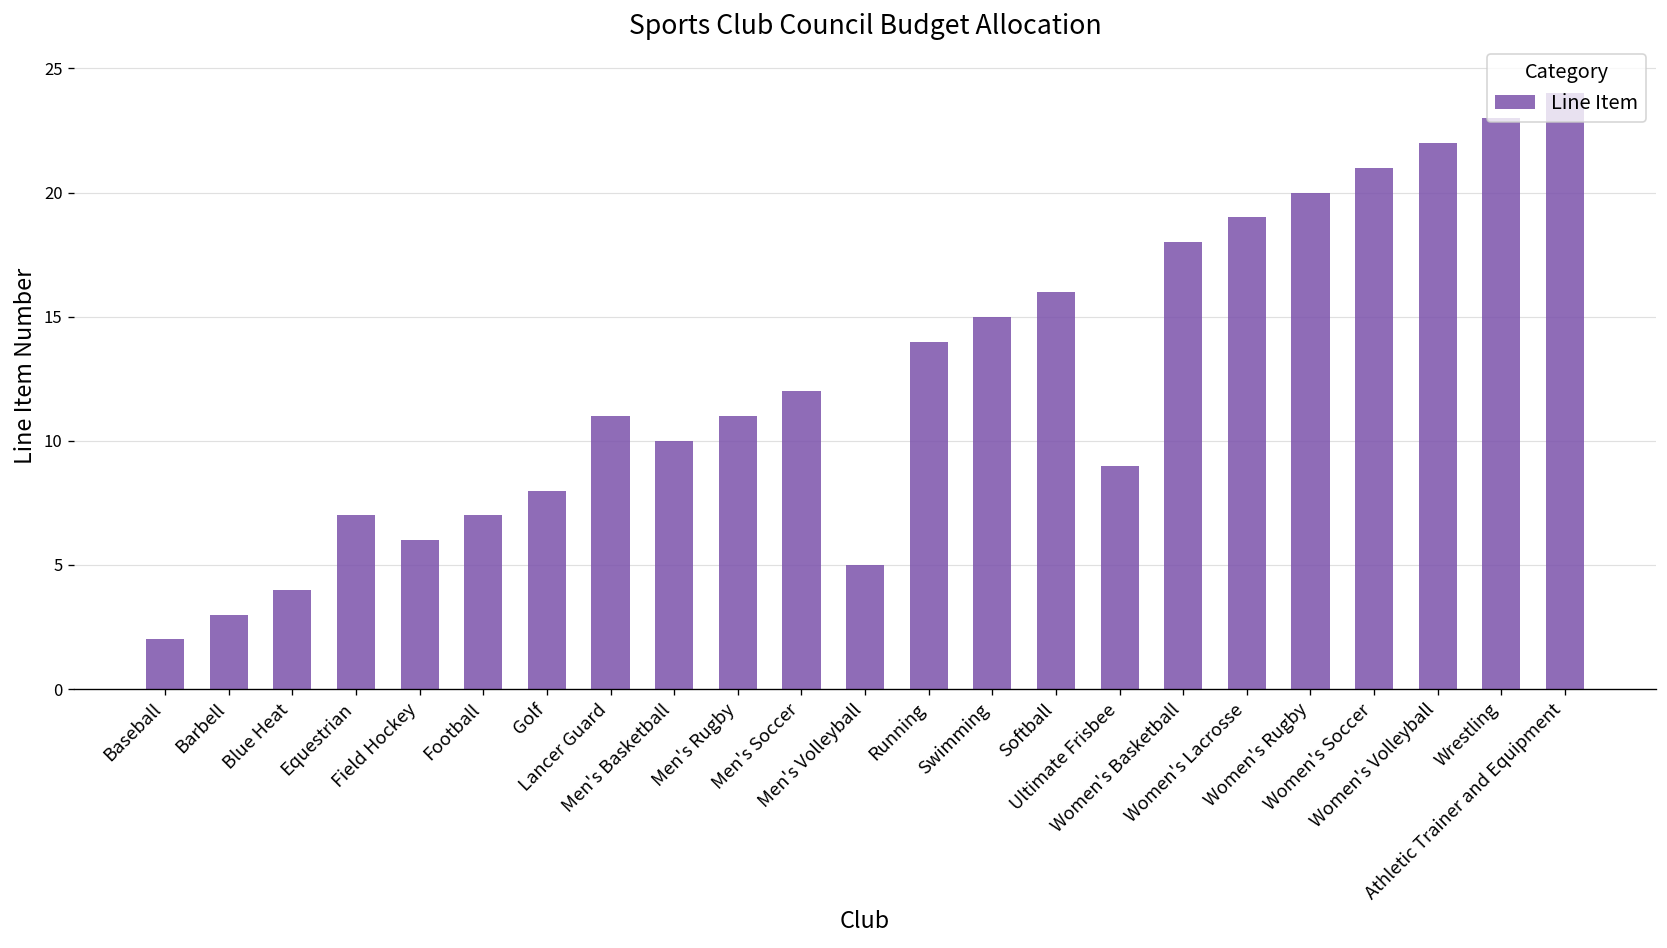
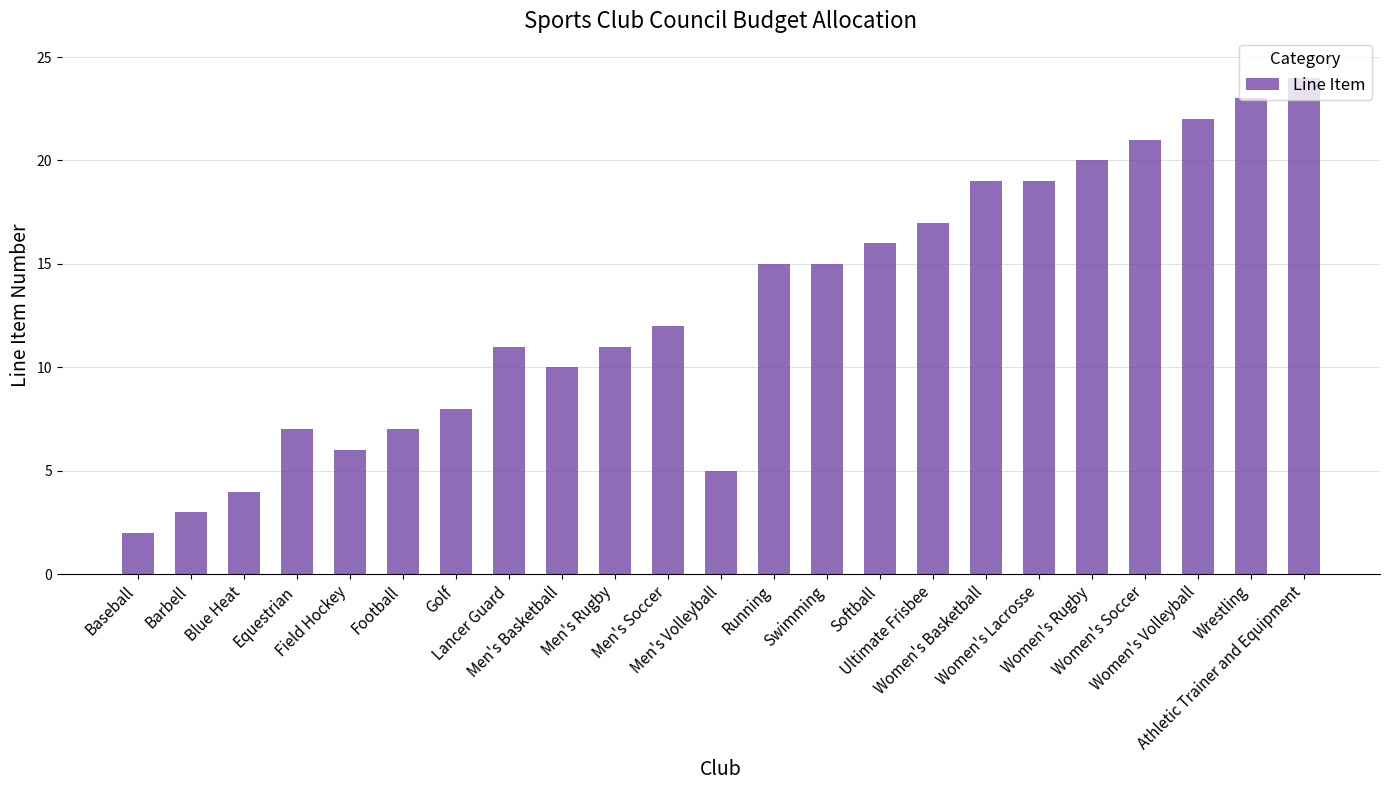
  {
    "Baseball": 2,
    "Barbell": 3,
    "Blue Heat": 4,
    "Equestrian": 7,
    "Field Hockey": 6,
    "Football": 7,
    "Golf": 8,
    "Lancer Guard": 11,
    "Men's Basketball": 10,
    "Men's Rugby": 11,
    "Men's Soccer": 12,
    "Men's Volleyball": 5,
-   "Running": 14,
+   "Running": 15,
    "Swimming": 15,
    "Softball": 16,
-   "Ultimate Frisbee": 9,
-   "Women's Basketball": 18,
+   "Ultimate Frisbee": 17,
+   "Women's Basketball": 19,
    "Women's Lacrosse": 19,
    "Women's Rugby": 20,
    "Women's Soccer": 21,
    "Women's Volleyball": 22
  }
